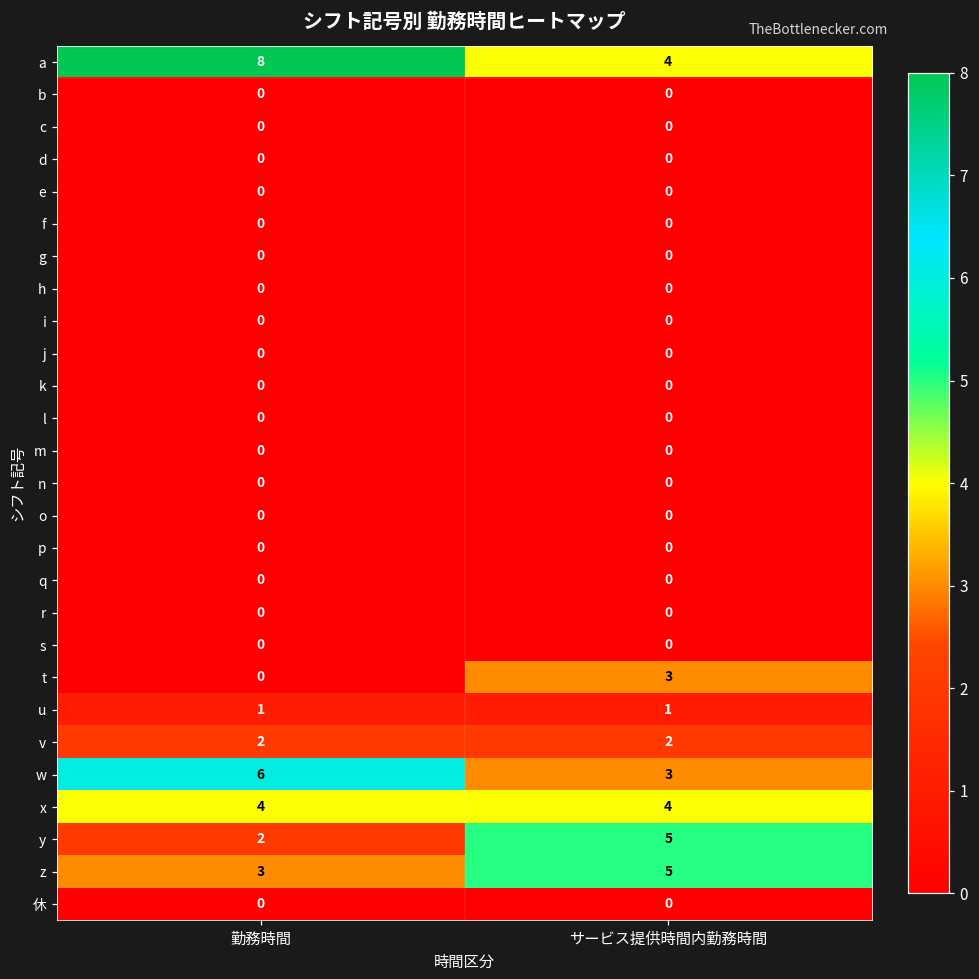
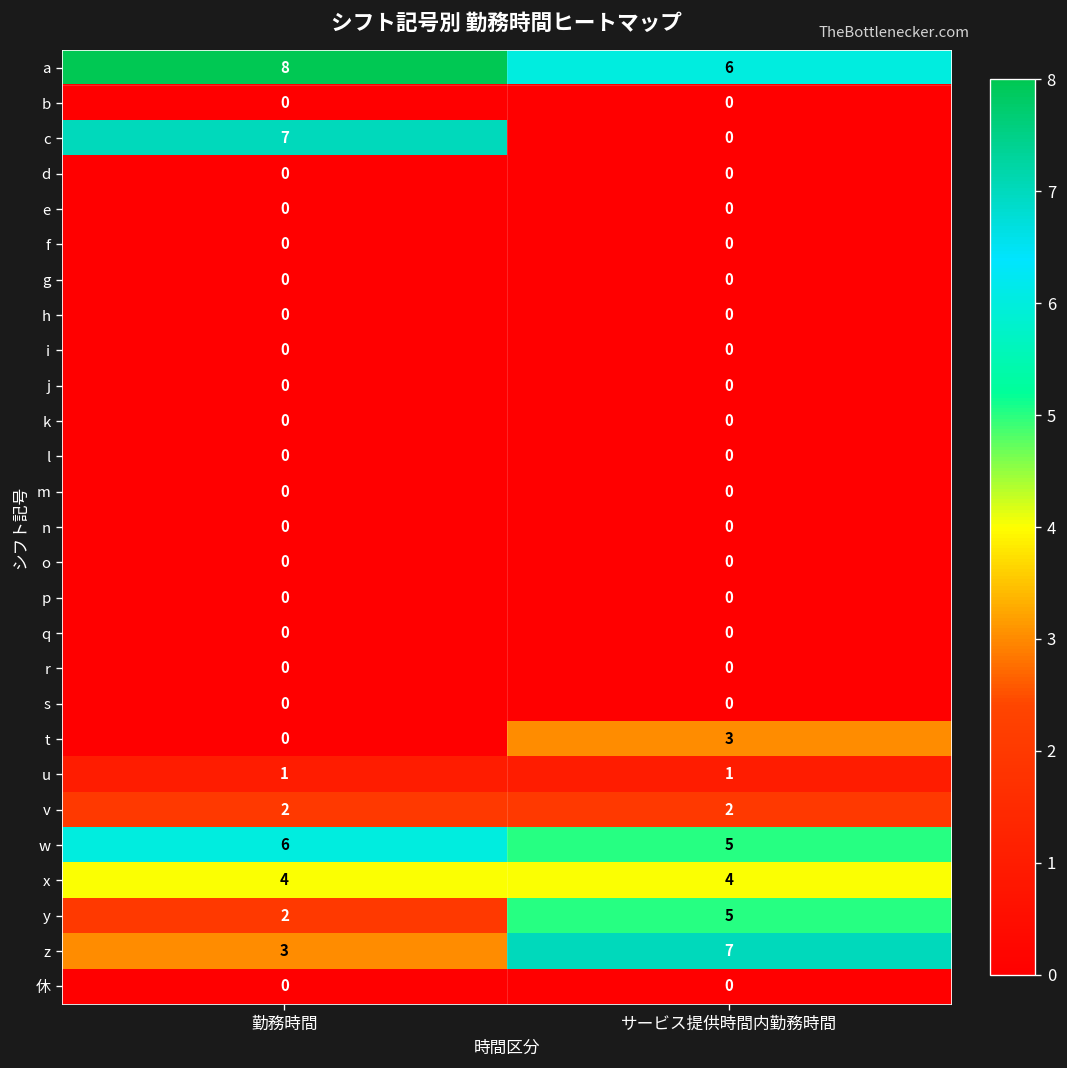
  {
    "a": {
      "勤務時間": 8,
-     "サービス提供時間内勤務時間": 4
+     "サービス提供時間内勤務時間": 6
    },
    "b": {
      "勤務時間": 0,
      "サービス提供時間内勤務時間": 0
    },
    "c": {
-     "勤務時間": 0,
+     "勤務時間": 7,
      "サービス提供時間内勤務時間": 0
    },
    "d": {
      "勤務時間": 0,
      "サービス提供時間内勤務時間": 0
    },
    "e": {
      "勤務時間": 0,
      "サービス提供時間内勤務時間": 0
    },
    "f": {
      "勤務時間": 0,
      "サービス提供時間内勤務時間": 0
    },
    "g": {
      "勤務時間": 0,
      "サービス提供時間内勤務時間": 0
    },
    "h": {
      "勤務時間": 0,
      "サービス提供時間内勤務時間": 0
    },
    "i": {
      "勤務時間": 0,
      "サービス提供時間内勤務時間": 0
    },
    "j": {
      "勤務時間": 0,
      "サービス提供時間内勤務時間": 0
    },
    "k": {
      "勤務時間": 0,
      "サービス提供時間内勤務時間": 0
    },
    "l": {
      "勤務時間": 0,
      "サービス提供時間内勤務時間": 0
    },
    "m": {
      "勤務時間": 0,
      "サービス提供時間内勤務時間": 0
    },
    "n": {
      "勤務時間": 0,
      "サービス提供時間内勤務時間": 0
    },
    "o": {
      "勤務時間": 0,
      "サービス提供時間内勤務時間": 0
    },
    "p": {
      "勤務時間": 0,
      "サービス提供時間内勤務時間": 0
    },
    "q": {
      "勤務時間": 0,
      "サービス提供時間内勤務時間": 0
    },
    "r": {
      "勤務時間": 0,
      "サービス提供時間内勤務時間": 0
    },
    "s": {
      "勤務時間": 0,
      "サービス提供時間内勤務時間": 0
    },
    "t": {
      "勤務時間": 0,
      "サービス提供時間内勤務時間": 3
    },
    "u": {
      "勤務時間": 1,
      "サービス提供時間内勤務時間": 1
    },
    "v": {
      "勤務時間": 2,
      "サービス提供時間内勤務時間": 2
    },
    "w": {
      "勤務時間": 6,
-     "サービス提供時間内勤務時間": 3
+     "サービス提供時間内勤務時間": 5
    },
    "x": {
      "勤務時間": 4,
      "サービス提供時間内勤務時間": 4
    },
    "y": {
      "勤務時間": 2,
      "サービス提供時間内勤務時間": 5
    },
    "z": {
      "勤務時間": 3,
-     "サービス提供時間内勤務時間": 5
+     "サービス提供時間内勤務時間": 7
    },
    "休": {
      "勤務時間": 0,
      "サービス提供時間内勤務時間": 0
    }
  }
